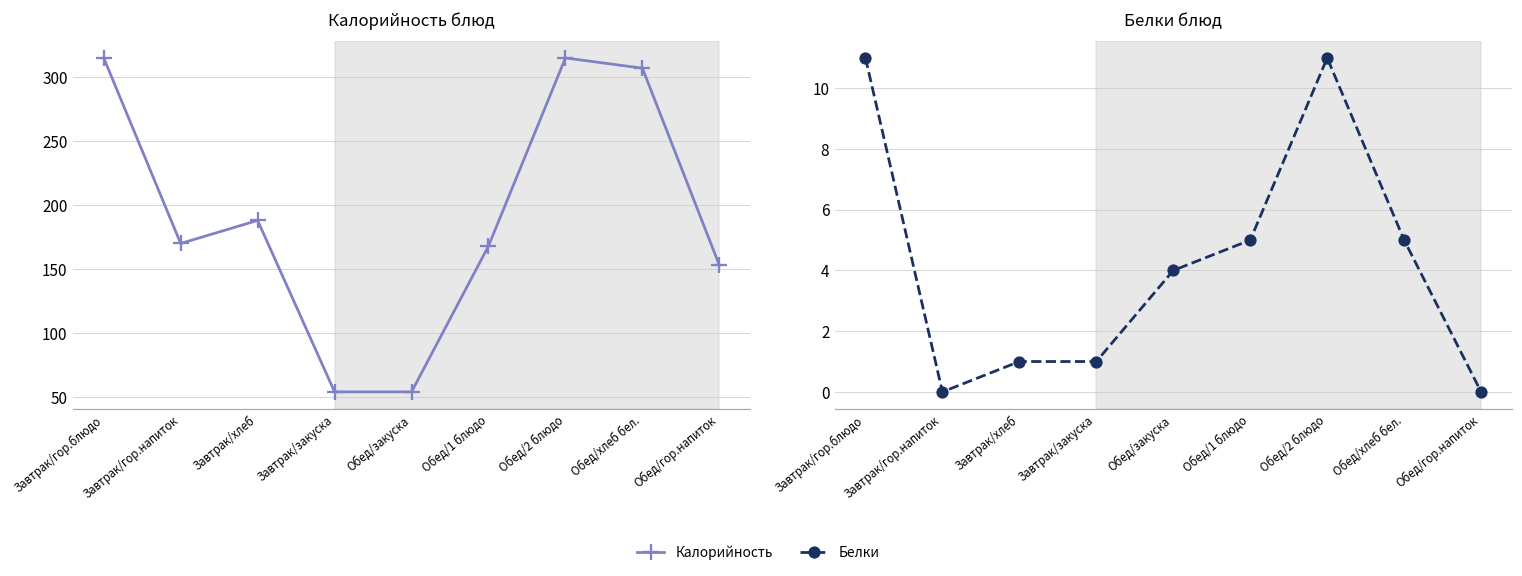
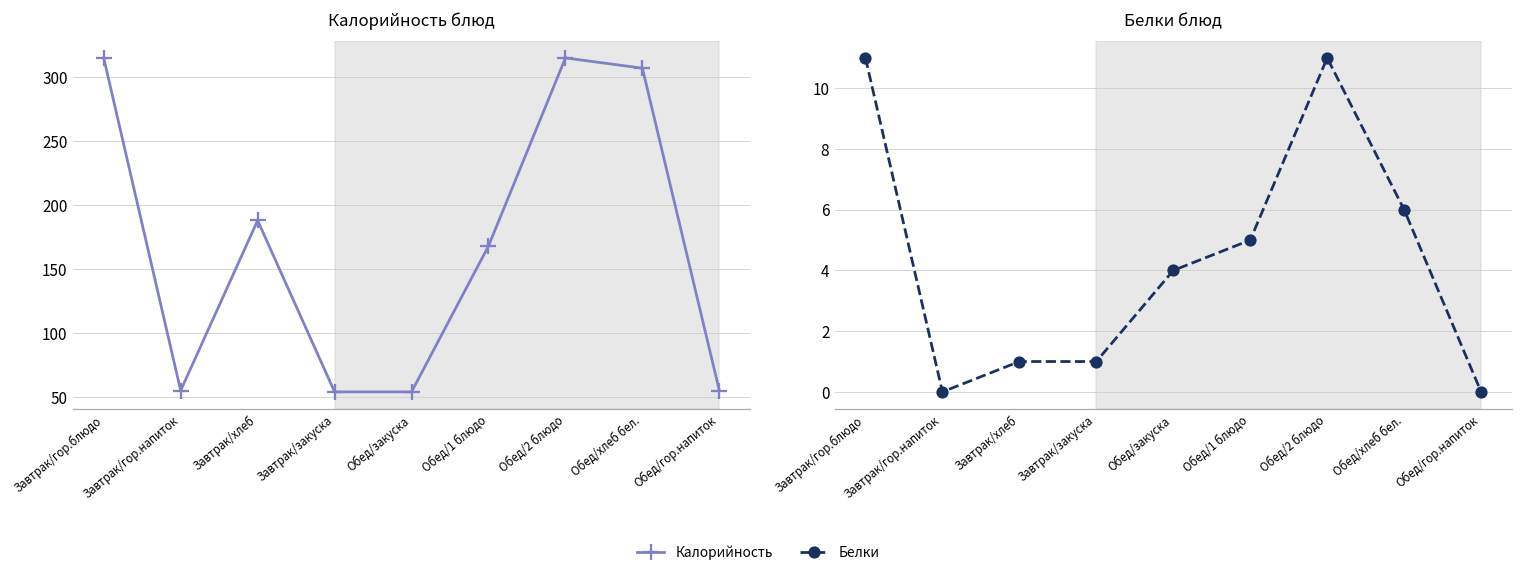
  {
    "Калорийность блюд": {
      "Завтрак/гор.блюдо": 315,
-     "Завтрак/гор.напиток": 170,
+     "Завтрак/гор.напиток": 55,
      "Завтрак/хлеб": 188,
      "Завтрак/закуска": 54,
      "Обед/закуска": 54,
      "Обед/1 блюдо": 168,
      "Обед/2 блюдо": 315,
      "Обед/хлеб бел.": 307,
-     "Обед/гор.напиток": 153
+     "Обед/гор.напиток": 55
    },
    "Белки блюд": {
      "Завтрак/гор.блюдо": 11,
      "Завтрак/гор.напиток": 0,
      "Завтрак/хлеб": 1,
      "Завтрак/закуска": 1,
      "Обед/закуска": 4,
      "Обед/1 блюдо": 5,
      "Обед/2 блюдо": 11,
-     "Обед/хлеб бел.": 5,
+     "Обед/хлеб бел.": 6,
      "Обед/гор.напиток": 0
    }
  }
